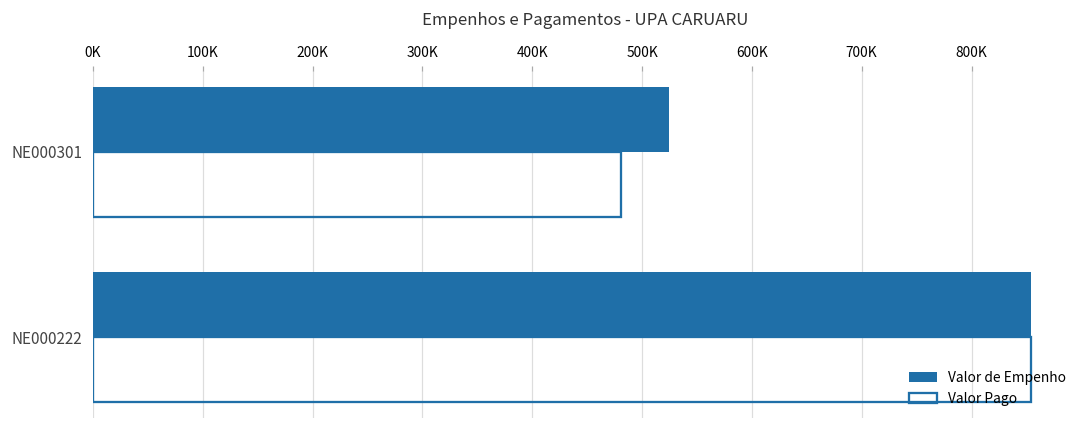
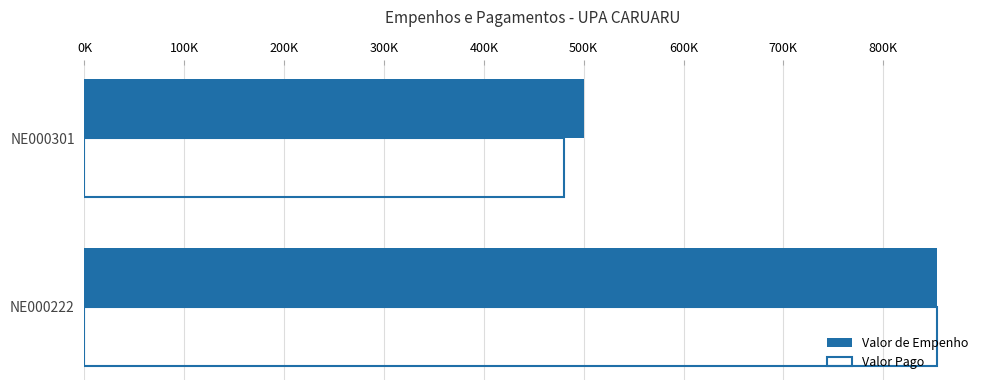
  {
    "Valor de Empenho": {
-     "NE000301": 520000,
+     "NE000301": 500000,
      "NE000222": 850000
    },
    "Valor Pago": {
      "NE000301": 480000,
      "NE000222": 850000
    }
  }
